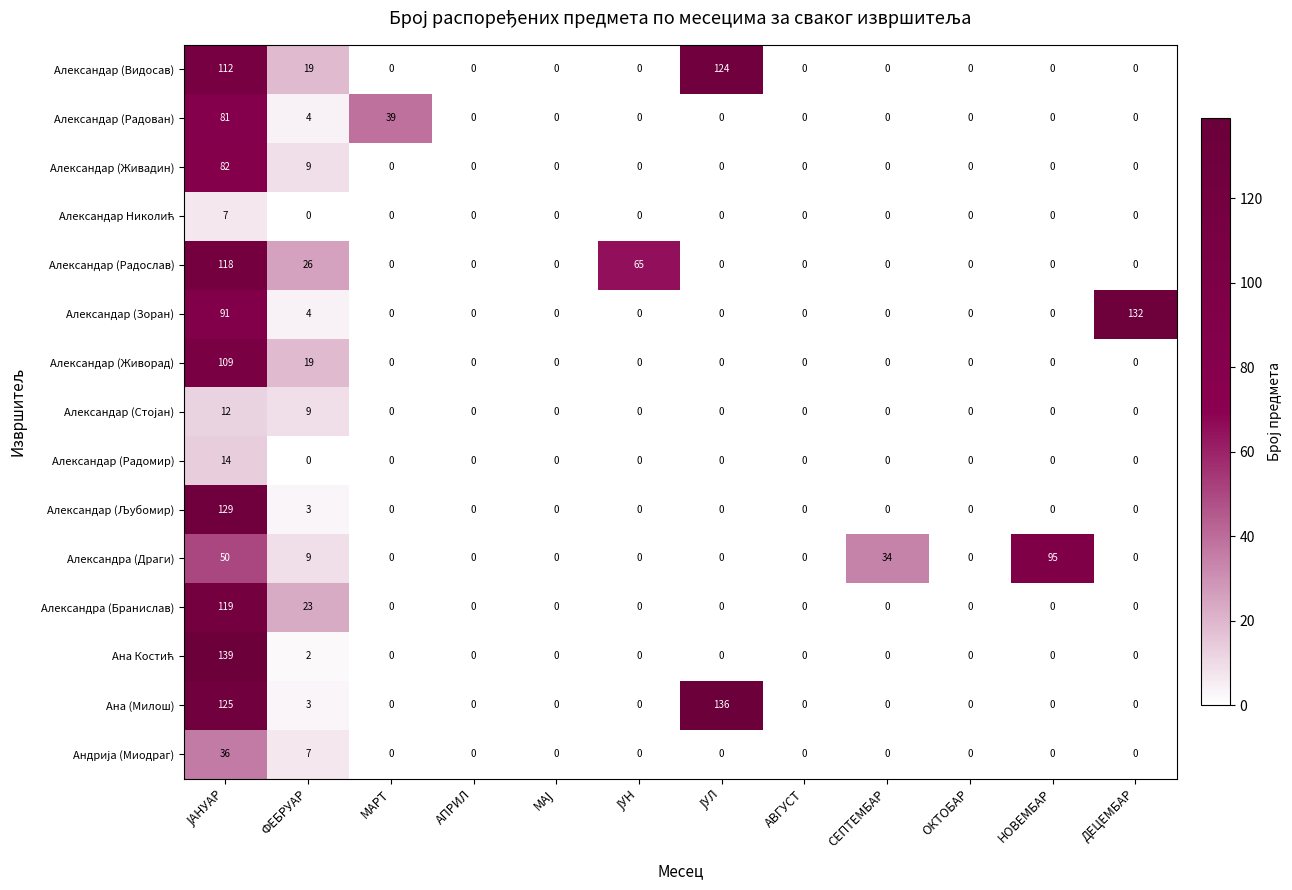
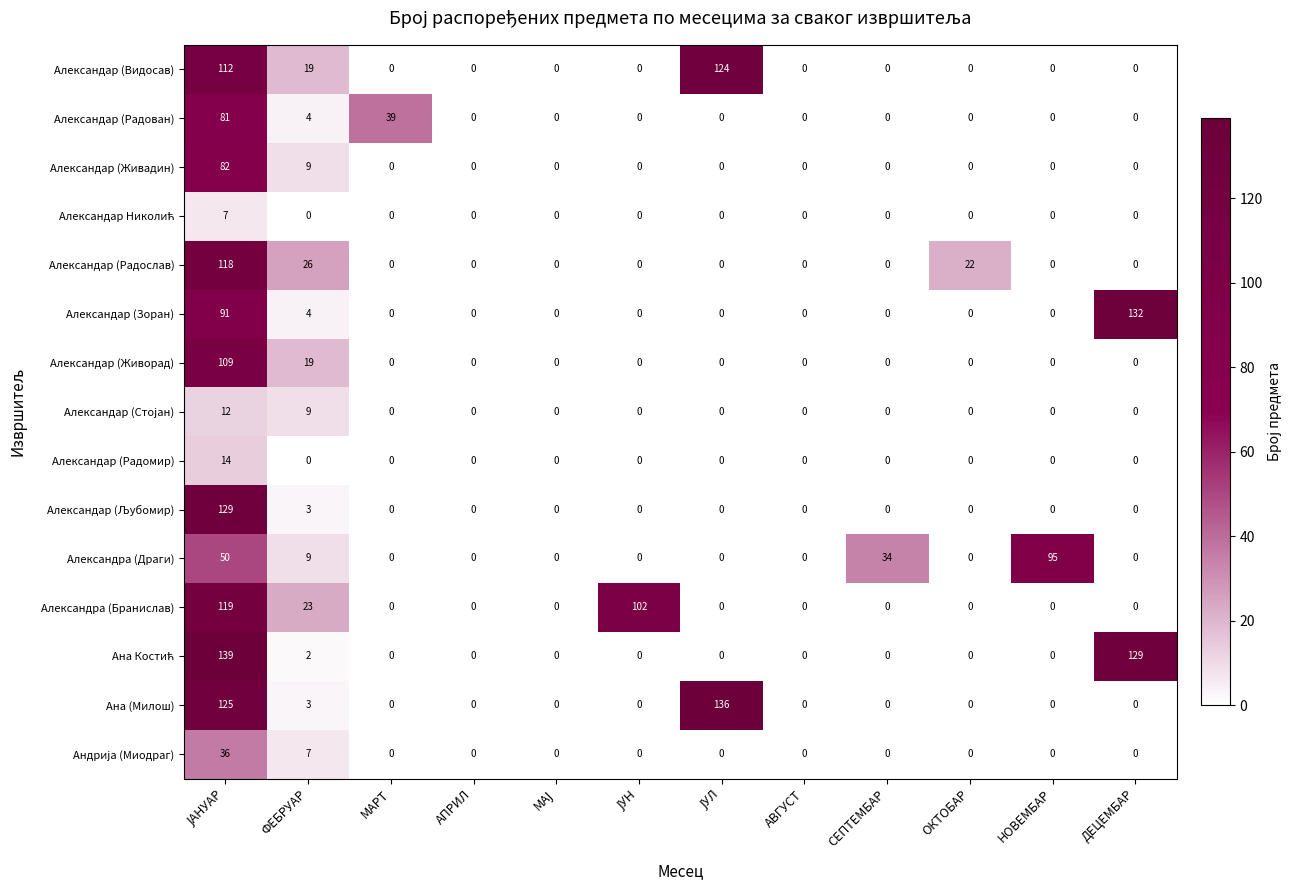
  {
    "Александар (Видосав)": {
      "ЈАНУАР": 112,
      "ФЕБРУАР": 19,
      "МАРТ": 0,
      "АПРИЛ": 0,
      "МАЈ": 0,
      "ЈУН": 0,
      "ЈУЛ": 124,
      "АВГУСТ": 0,
      "СЕПТЕМБАР": 0,
      "ОКТОБАР": 0,
      "НОВЕМБАР": 0,
      "ДЕЦЕМБАР": 0
    },
    "Александар (Радован)": {
      "ЈАНУАР": 81,
      "ФЕБРУАР": 4,
      "МАРТ": 39,
      "АПРИЛ": 0,
      "МАЈ": 0,
      "ЈУН": 0,
      "ЈУЛ": 0,
      "АВГУСТ": 0,
      "СЕПТЕМБАР": 0,
      "ОКТОБАР": 0,
      "НОВЕМБАР": 0,
      "ДЕЦЕМБАР": 0
    },
    "Александар (Живадин)": {
      "ЈАНУАР": 82,
      "ФЕБРУАР": 9,
      "МАРТ": 0,
      "АПРИЛ": 0,
      "МАЈ": 0,
      "ЈУН": 0,
      "ЈУЛ": 0,
      "АВГУСТ": 0,
      "СЕПТЕМБАР": 0,
      "ОКТОБАР": 0,
      "НОВЕМБАР": 0,
      "ДЕЦЕМБАР": 0
    },
    "Александар Николић": {
      "ЈАНУАР": 7,
      "ФЕБРУАР": 0,
      "МАРТ": 0,
      "АПРИЛ": 0,
      "МАЈ": 0,
      "ЈУН": 0,
      "ЈУЛ": 0,
      "АВГУСТ": 0,
      "СЕПТЕМБАР": 0,
      "ОКТОБАР": 0,
      "НОВЕМБАР": 0,
      "ДЕЦЕМБАР": 0
    },
    "Александар (Радослав)": {
      "ЈАНУАР": 118,
      "ФЕБРУАР": 26,
      "МАРТ": 0,
      "АПРИЛ": 0,
      "МАЈ": 0,
-     "ЈУН": 65,
+     "ЈУН": 0,
      "ЈУЛ": 0,
      "АВГУСТ": 0,
      "СЕПТЕМБАР": 0,
-     "ОКТОБАР": 0,
+     "ОКТОБАР": 22,
      "НОВЕМБАР": 0,
      "ДЕЦЕМБАР": 0
    },
    "Александар (Зоран)": {
      "ЈАНУАР": 91,
      "ФЕБРУАР": 4,
      "МАРТ": 0,
      "АПРИЛ": 0,
      "МАЈ": 0,
      "ЈУН": 0,
      "ЈУЛ": 0,
      "АВГУСТ": 0,
      "СЕПТЕМБАР": 0,
      "ОКТОБАР": 0,
      "НОВЕМБАР": 0,
      "ДЕЦЕМБАР": 132
    },
    "Александар (Живорад)": {
      "ЈАНУАР": 109,
      "ФЕБРУАР": 19,
      "МАРТ": 0,
      "АПРИЛ": 0,
      "МАЈ": 0,
      "ЈУН": 0,
      "ЈУЛ": 0,
      "АВГУСТ": 0,
      "СЕПТЕМБАР": 0,
      "ОКТОБАР": 0,
      "НОВЕМБАР": 0,
      "ДЕЦЕМБАР": 0
    },
    "Александар (Стојан)": {
      "ЈАНУАР": 12,
      "ФЕБРУАР": 9,
      "МАРТ": 0,
      "АПРИЛ": 0,
      "МАЈ": 0,
      "ЈУН": 0,
      "ЈУЛ": 0,
      "АВГУСТ": 0,
      "СЕПТЕМБАР": 0,
      "ОКТОБАР": 0,
      "НОВЕМБАР": 0,
      "ДЕЦЕМБАР": 0
    },
    "Александар (Радомир)": {
      "ЈАНУАР": 14,
      "ФЕБРУАР": 0,
      "МАРТ": 0,
      "АПРИЛ": 0,
      "МАЈ": 0,
      "ЈУН": 0,
      "ЈУЛ": 0,
      "АВГУСТ": 0,
      "СЕПТЕМБАР": 0,
      "ОКТОБАР": 0,
      "НОВЕМБАР": 0,
      "ДЕЦЕМБАР": 0
    },
    "Александар (Љубомир)": {
      "ЈАНУАР": 129,
      "ФЕБРУАР": 3,
      "МАРТ": 0,
      "АПРИЛ": 0,
      "МАЈ": 0,
      "ЈУН": 0,
      "ЈУЛ": 0,
      "АВГУСТ": 0,
      "СЕПТЕМБАР": 0,
      "ОКТОБАР": 0,
      "НОВЕМБАР": 0,
      "ДЕЦЕМБАР": 0
    },
    "Александра (Драги)": {
      "ЈАНУАР": 50,
      "ФЕБРУАР": 9,
      "МАРТ": 0,
      "АПРИЛ": 0,
      "МАЈ": 0,
      "ЈУН": 0,
      "ЈУЛ": 0,
      "АВГУСТ": 0,
      "СЕПТЕМБАР": 34,
      "ОКТОБАР": 0,
      "НОВЕМБАР": 95,
      "ДЕЦЕМБАР": 0
    },
    "Александра (Бранислав)": {
      "ЈАНУАР": 119,
      "ФЕБРУАР": 23,
      "МАРТ": 0,
      "АПРИЛ": 0,
      "МАЈ": 0,
-     "ЈУН": 0,
+     "ЈУН": 102,
      "ЈУЛ": 0,
      "АВГУСТ": 0,
      "СЕПТЕМБАР": 0,
      "ОКТОБАР": 0,
      "НОВЕМБАР": 0,
      "ДЕЦЕМБАР": 0
    },
    "Ана Костић": {
      "ЈАНУАР": 139,
      "ФЕБРУАР": 2,
      "МАРТ": 0,
      "АПРИЛ": 0,
      "МАЈ": 0,
      "ЈУН": 0,
      "ЈУЛ": 0,
      "АВГУСТ": 0,
      "СЕПТЕМБАР": 0,
      "ОКТОБАР": 0,
      "НОВЕМБАР": 0,
-     "ДЕЦЕМБАР": 0
+     "ДЕЦЕМБАР": 129
    },
    "Ана (Милош)": {
      "ЈАНУАР": 125,
      "ФЕБРУАР": 3,
      "МАРТ": 0,
      "АПРИЛ": 0,
      "МАЈ": 0,
      "ЈУН": 0,
      "ЈУЛ": 136,
      "АВГУСТ": 0,
      "СЕПТЕМБАР": 0,
      "ОКТОБАР": 0,
      "НОВЕМБАР": 0,
      "ДЕЦЕМБАР": 0
    },
    "Андрија (Миодраг)": {
      "ЈАНУАР": 36,
      "ФЕБРУАР": 7,
      "МАРТ": 0,
      "АПРИЛ": 0,
      "МАЈ": 0,
      "ЈУН": 0,
      "ЈУЛ": 0,
      "АВГУСТ": 0,
      "СЕПТЕМБАР": 0,
      "ОКТОБАР": 0,
      "НОВЕМБАР": 0,
      "ДЕЦЕМБАР": 0
    }
  }
